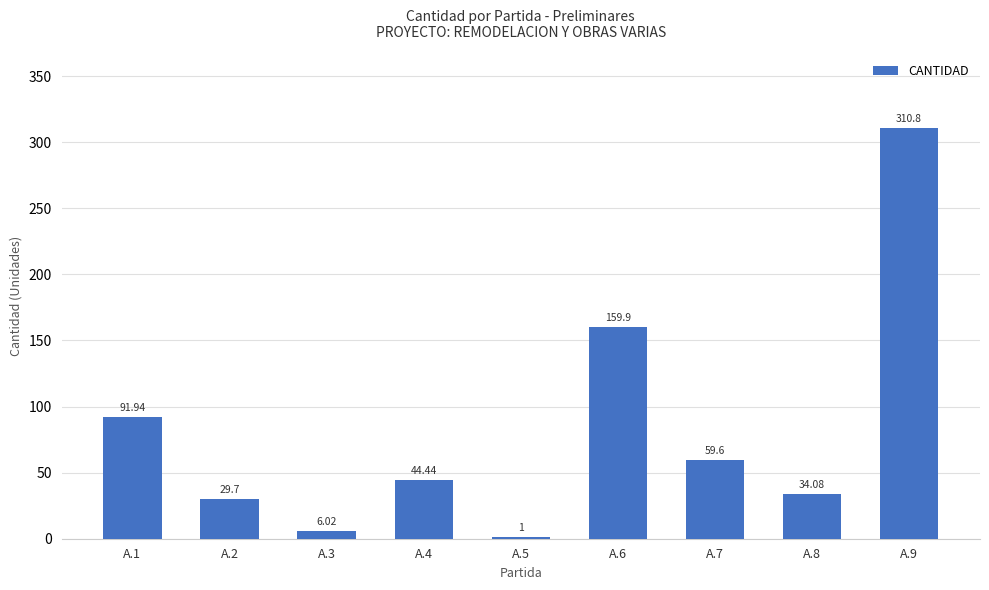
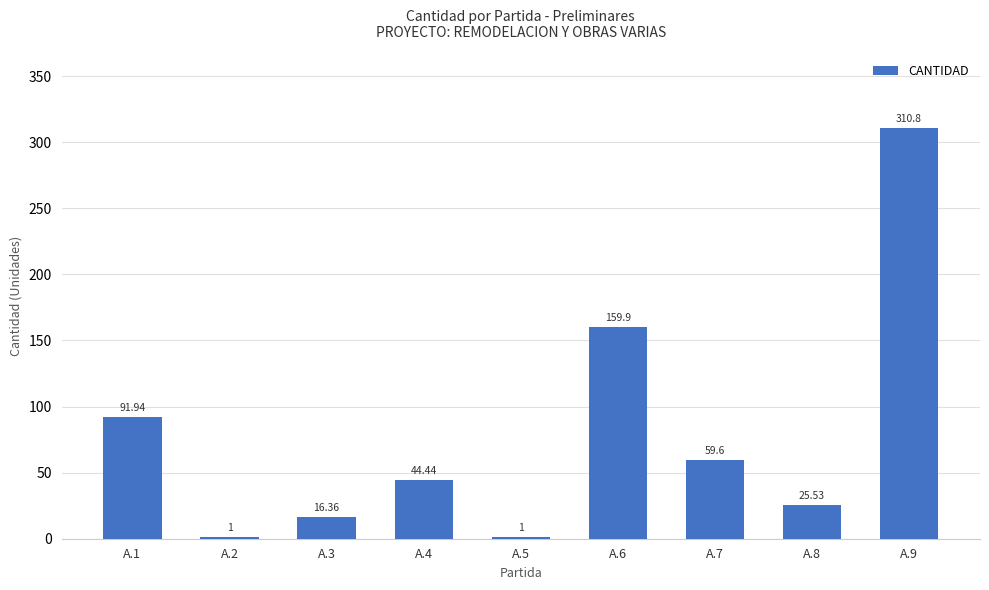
  {
    "A.1": 91.94,
-   "A.2": 29.7,
-   "A.3": 6.02,
+   "A.2": 1,
+   "A.3": 16.36,
    "A.4": 44.44,
    "A.5": 1,
    "A.6": 159.9,
    "A.7": 59.6,
-   "A.8": 34.08,
+   "A.8": 25.53,
    "A.9": 310.8
  }
